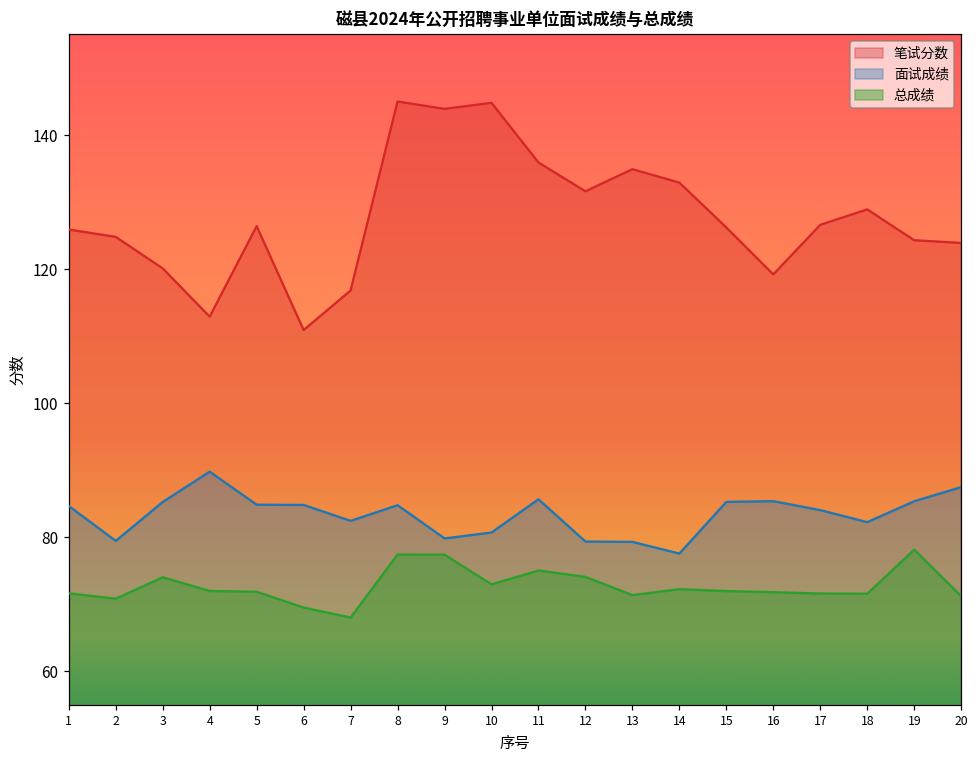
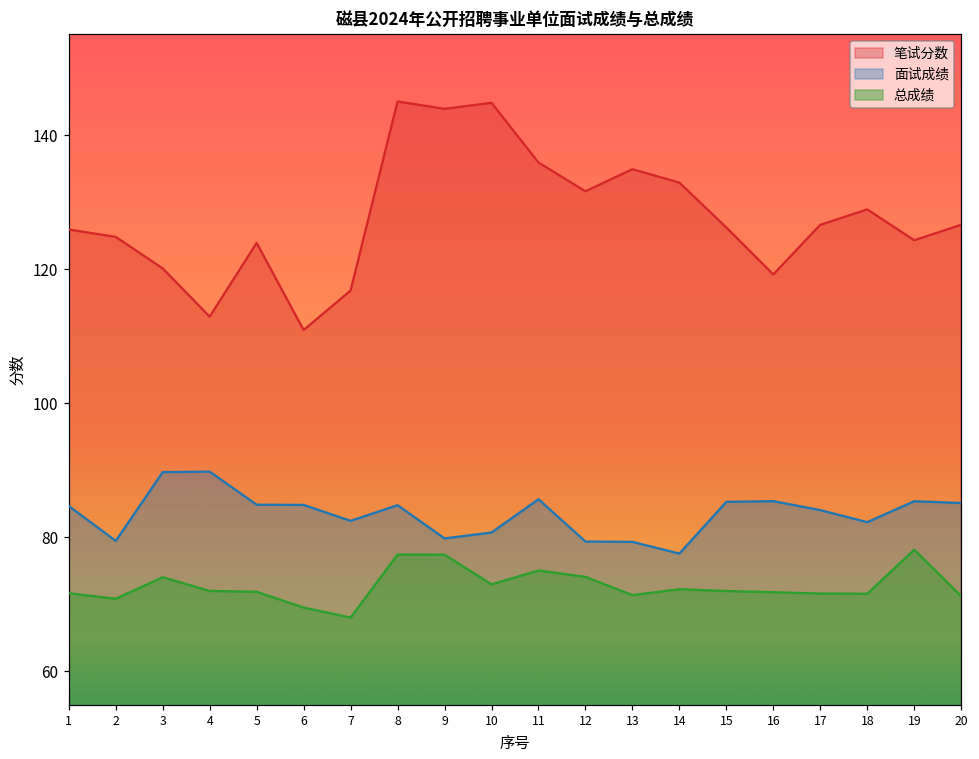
  {
    "笔试分数": {
      "1": 126,
      "2": 125,
      "3": 120,
      "4": 113,
-     "5": 126,
+     "5": 124,
      "6": 111,
      "7": 117,
      "8": 145,
      "9": 144,
      "10": 145,
      "11": 136,
      "12": 132,
      "13": 135,
      "14": 133,
      "15": 126,
      "16": 119,
      "17": 127,
      "18": 129,
      "19": 124,
-     "20": 124
+     "20": 127
    },
    "面试成绩": {
      "1": 85,
      "2": 79,
-     "3": 85,
+     "3": 90,
      "4": 90,
      "5": 85,
      "6": 85,
      "7": 82,
      "8": 85,
      "9": 80,
      "10": 81,
      "11": 86,
      "12": 79,
      "13": 79,
      "14": 78,
      "15": 85,
      "16": 85,
      "17": 84,
      "18": 82,
      "19": 85,
-     "20": 87
+     "20": 85
    },
    "总成绩": {
      "1": 72,
      "2": 71,
      "3": 74,
      "4": 72,
      "5": 72,
      "6": 70,
      "7": 68,
      "8": 77,
      "9": 77,
      "10": 73,
      "11": 75,
      "12": 74,
      "13": 71,
      "14": 72,
      "15": 72,
      "16": 72,
      "17": 72,
      "18": 72,
      "19": 78,
      "20": 71
    }
  }
